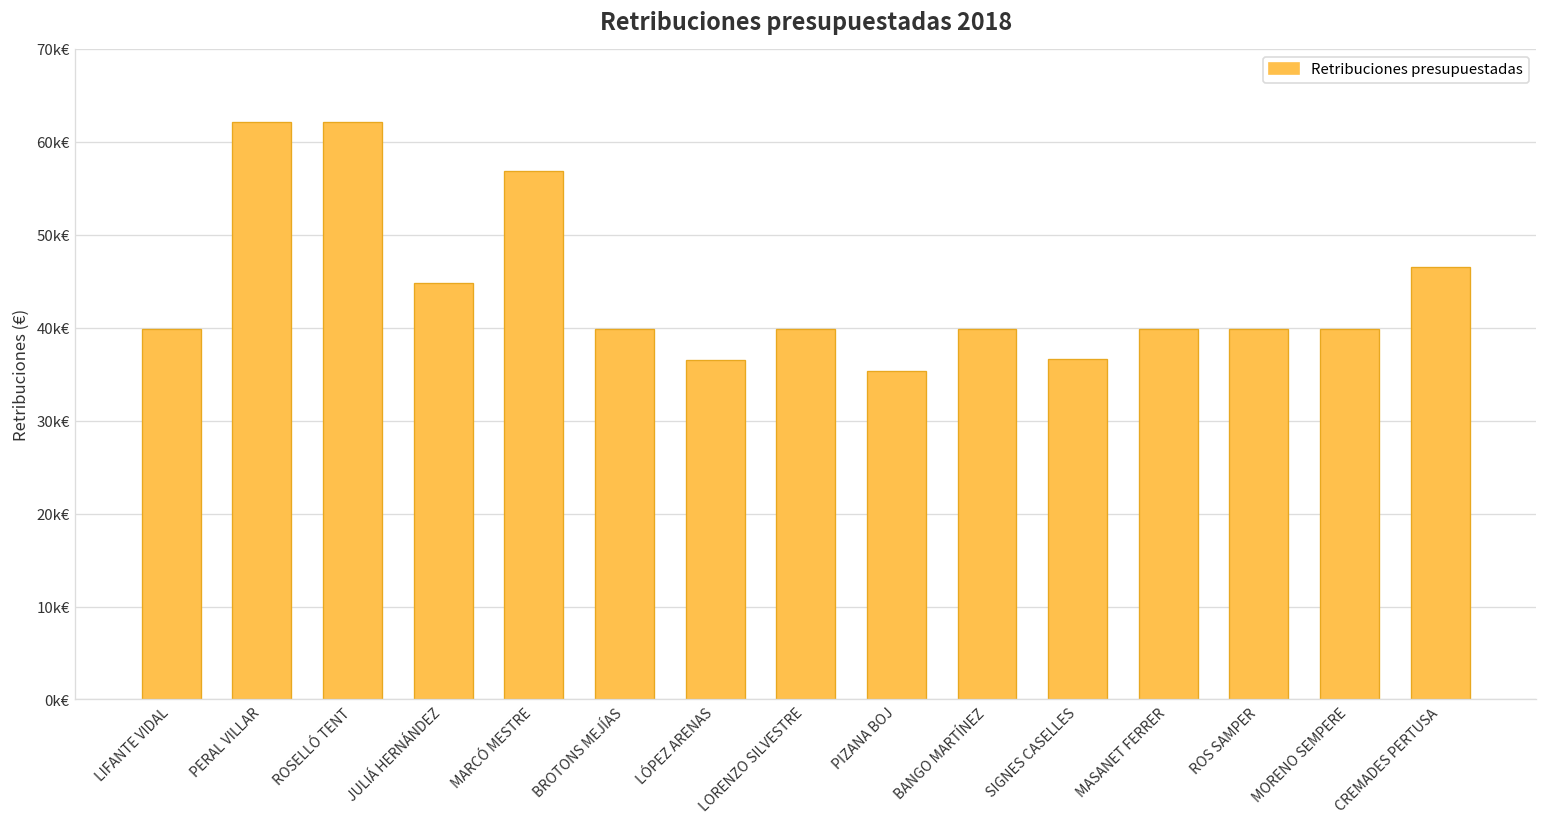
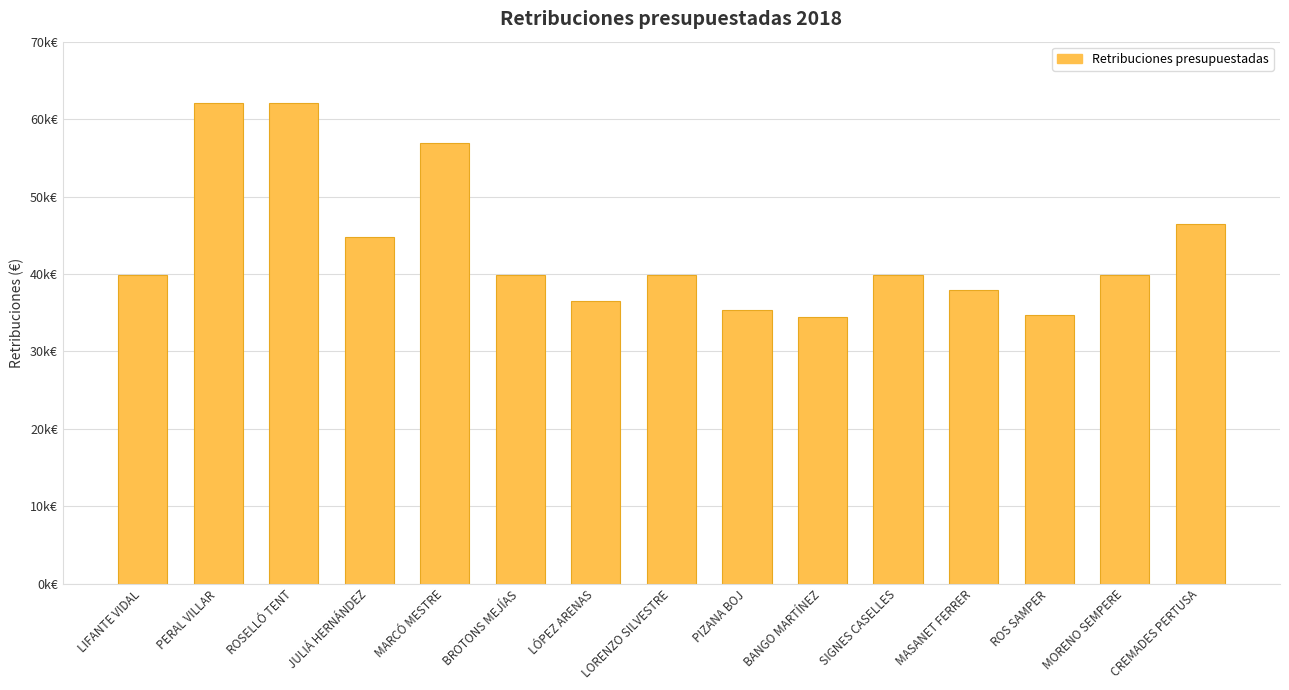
  {
    "LIFANTE VIDAL": "40k€",
    "PERAL VILLAR": "62k€",
    "ROSELLÓ TENT": "62k€",
    "JULIÁ HERNÁNDEZ": "45k€",
    "MARCÓ MESTRE": "57k€",
    "BROTONS MEJÍAS": "40k€",
    "LÓPEZ ARENAS": "37k€",
    "LORENZO SILVESTRE": "40k€",
    "PIZANA BOJ": "35k€",
-   "BANGO MARTÍNEZ": "40k€",
-   "SIGNES CASELLES": "37k€",
-   "MASANET FERRER": "40k€",
-   "ROS SAMPER": "40k€",
+   "BANGO MARTÍNEZ": "34k€",
+   "SIGNES CASELLES": "40k€",
+   "MASANET FERRER": "38k€",
+   "ROS SAMPER": "35k€",
    "MORENO SEMPERE": "40k€",
    "CREMADES PERTUSA": "47k€"
  }
